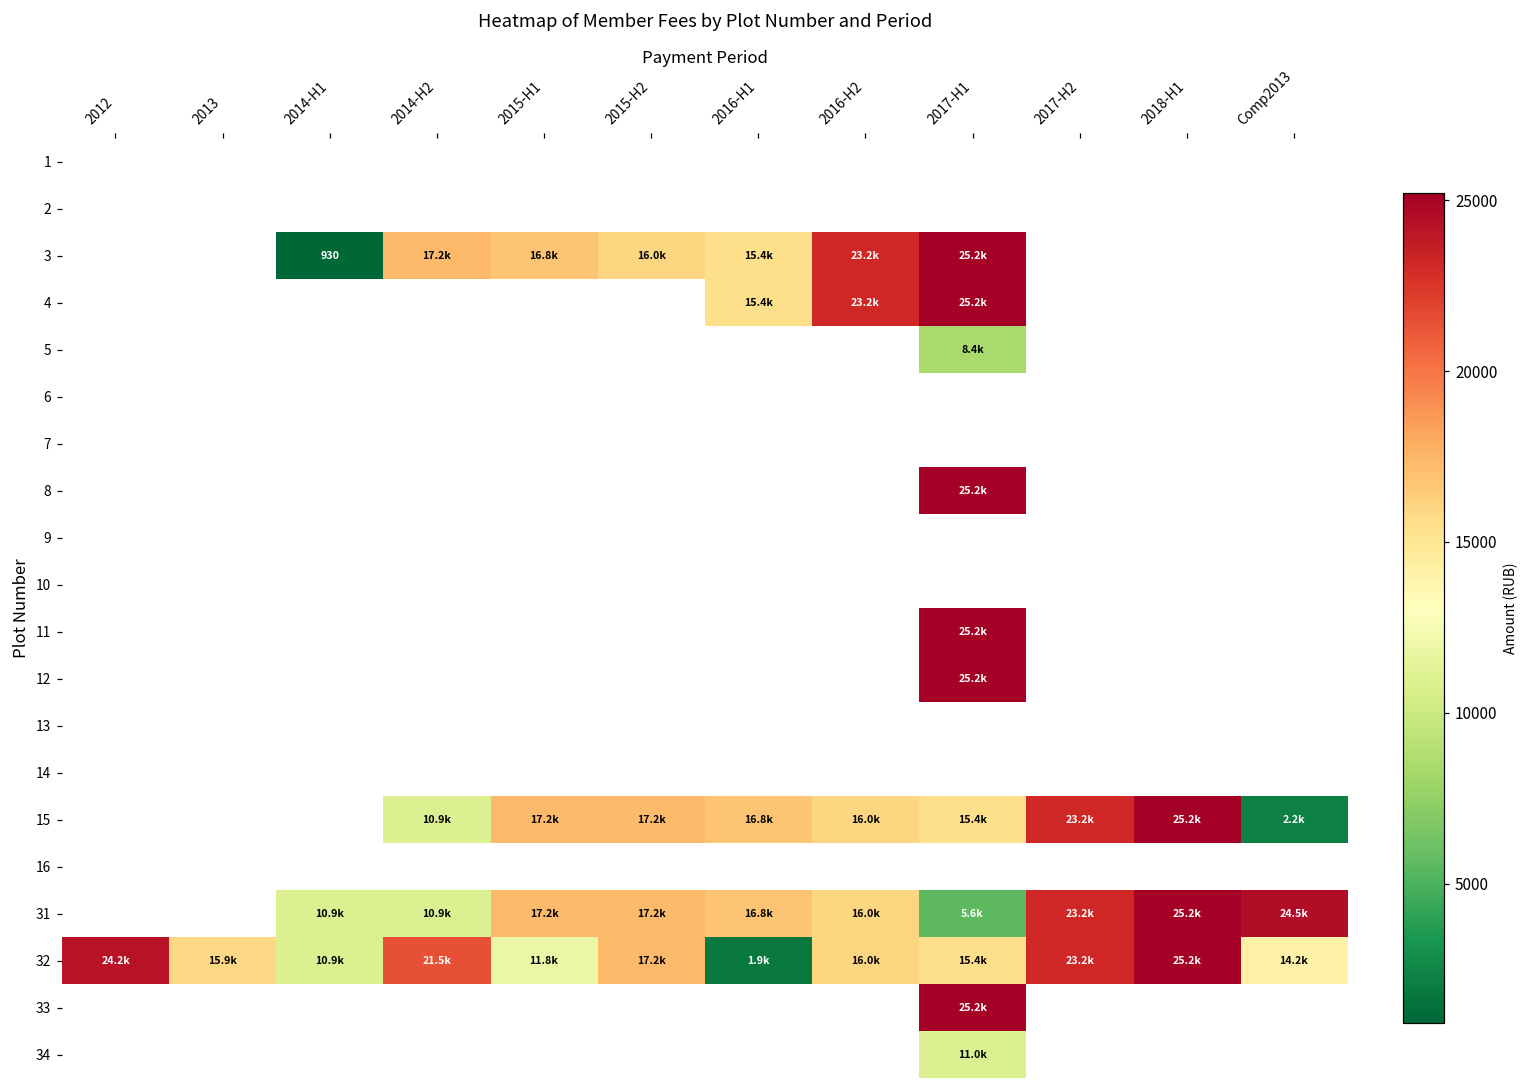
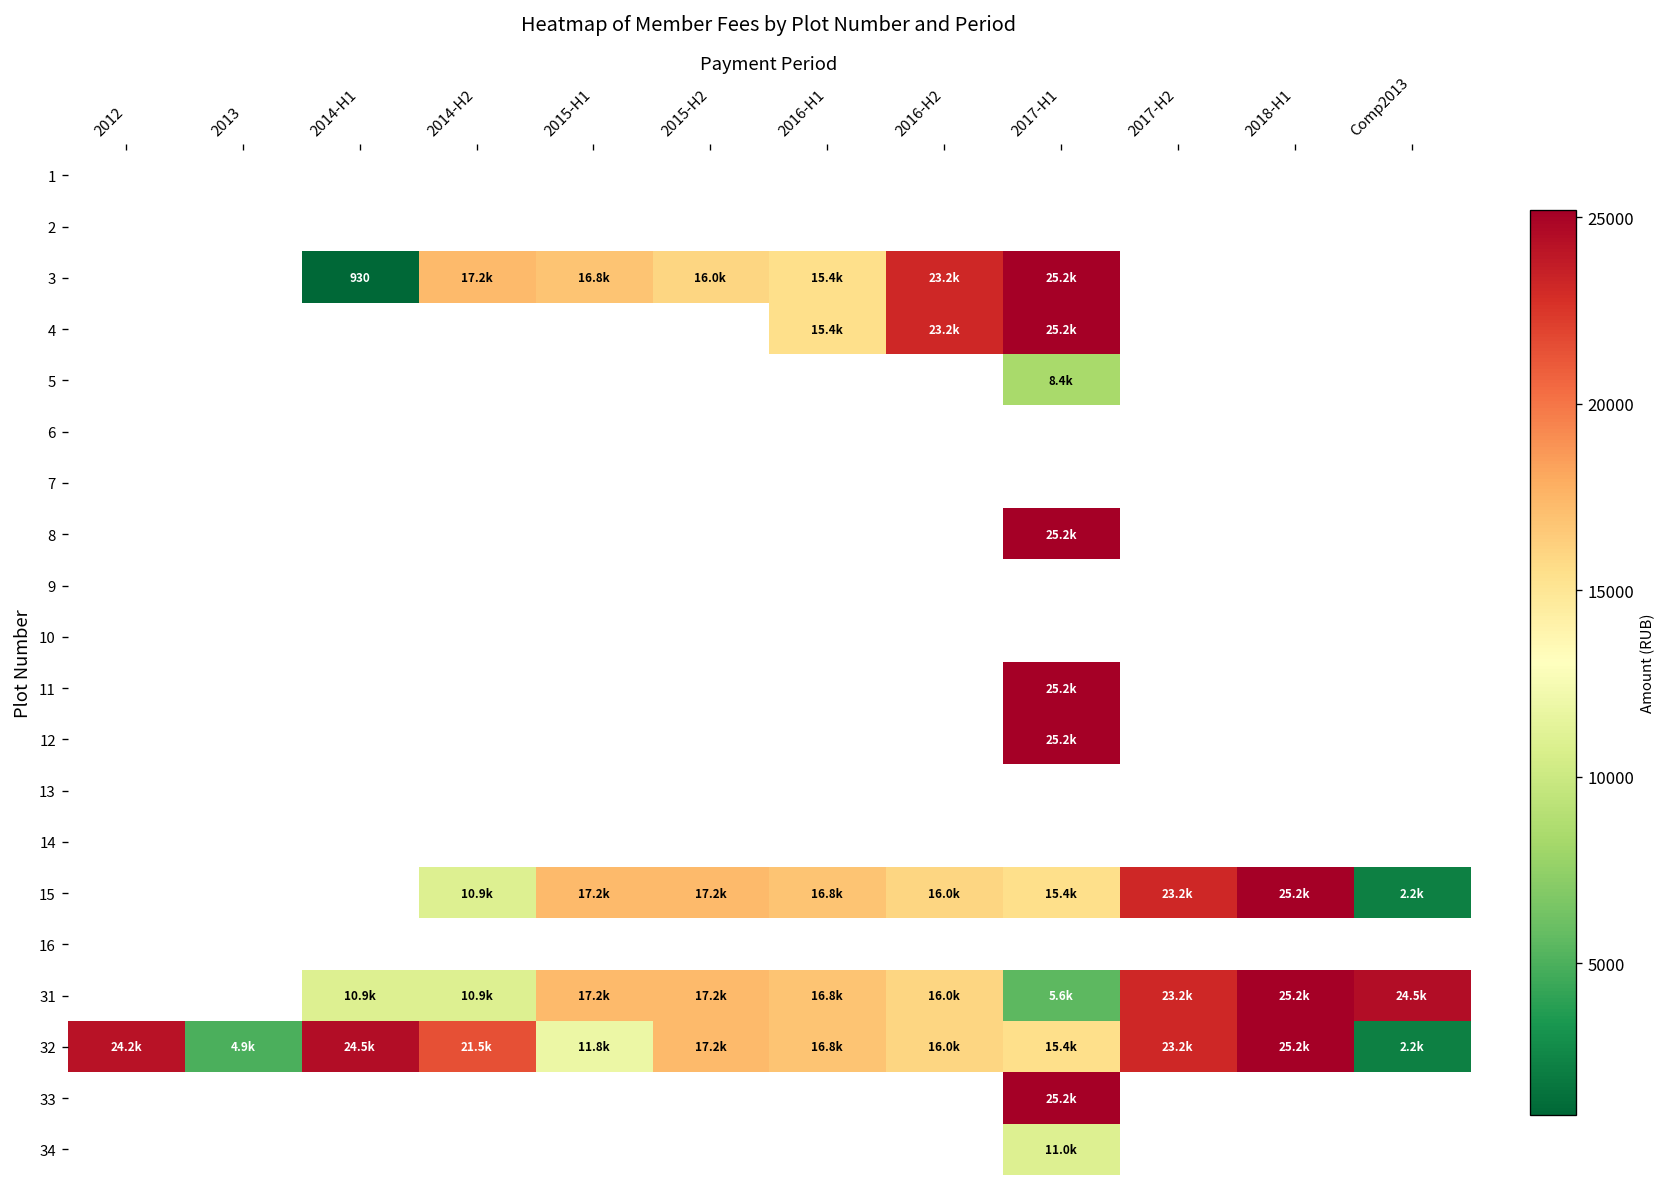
  {
    "3": {
      "2014-H1": "930",
      "2014-H2": "17.2k",
      "2015-H1": "16.8k",
      "2015-H2": "16.0k",
      "2016-H1": "15.4k",
      "2016-H2": "23.2k",
      "2017-H1": "25.2k"
    },
    "4": {
      "2016-H1": "15.4k",
      "2016-H2": "23.2k",
      "2017-H1": "25.2k"
    },
    "5": {
      "2017-H1": "8.4k"
    },
    "8": {
      "2017-H1": "25.2k"
    },
    "11": {
      "2017-H1": "25.2k"
    },
    "12": {
      "2017-H1": "25.2k"
    },
    "15": {
      "2014-H2": "10.9k",
      "2015-H1": "17.2k",
      "2015-H2": "17.2k",
      "2016-H1": "16.8k",
      "2016-H2": "16.0k",
      "2017-H1": "15.4k",
      "2017-H2": "23.2k",
      "2018-H1": "25.2k",
      "Comp2013": "2.2k"
    },
    "31": {
      "2014-H1": "10.9k",
      "2014-H2": "10.9k",
      "2015-H1": "17.2k",
      "2015-H2": "17.2k",
      "2016-H1": "16.8k",
      "2016-H2": "16.0k",
      "2017-H1": "5.6k",
      "2017-H2": "23.2k",
      "2018-H1": "25.2k",
      "Comp2013": "24.5k"
    },
    "32": {
      "2012": "24.2k",
-     "2013": "15.9k",
-     "2014-H1": "10.9k",
+     "2013": "4.9k",
+     "2014-H1": "24.5k",
      "2014-H2": "21.5k",
      "2015-H1": "11.8k",
      "2015-H2": "17.2k",
-     "2016-H1": "1.9k",
+     "2016-H1": "16.8k",
      "2016-H2": "16.0k",
      "2017-H1": "15.4k",
      "2017-H2": "23.2k",
      "2018-H1": "25.2k",
-     "Comp2013": "14.2k"
+     "Comp2013": "2.2k"
    },
    "33": {
      "2017-H1": "25.2k"
    },
    "34": {
      "2017-H1": "11.0k"
    }
  }
